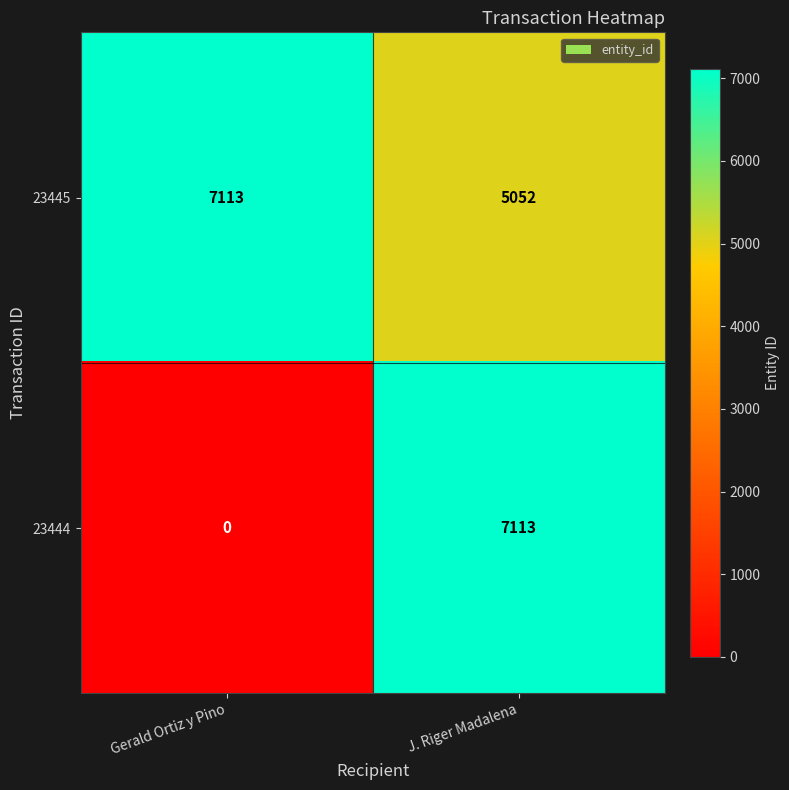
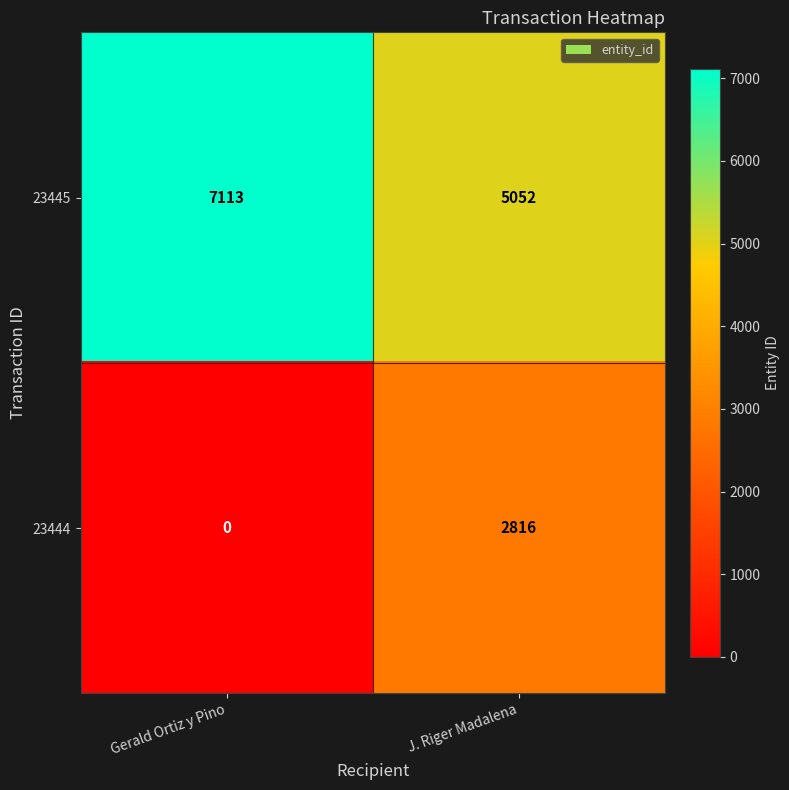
  {
    "23445": {
      "Gerald Ortiz y Pino": 7113,
      "J. Riger Madalena": 5052
    },
    "23444": {
      "Gerald Ortiz y Pino": 0,
-     "J. Riger Madalena": 7113
+     "J. Riger Madalena": 2816
    }
  }
